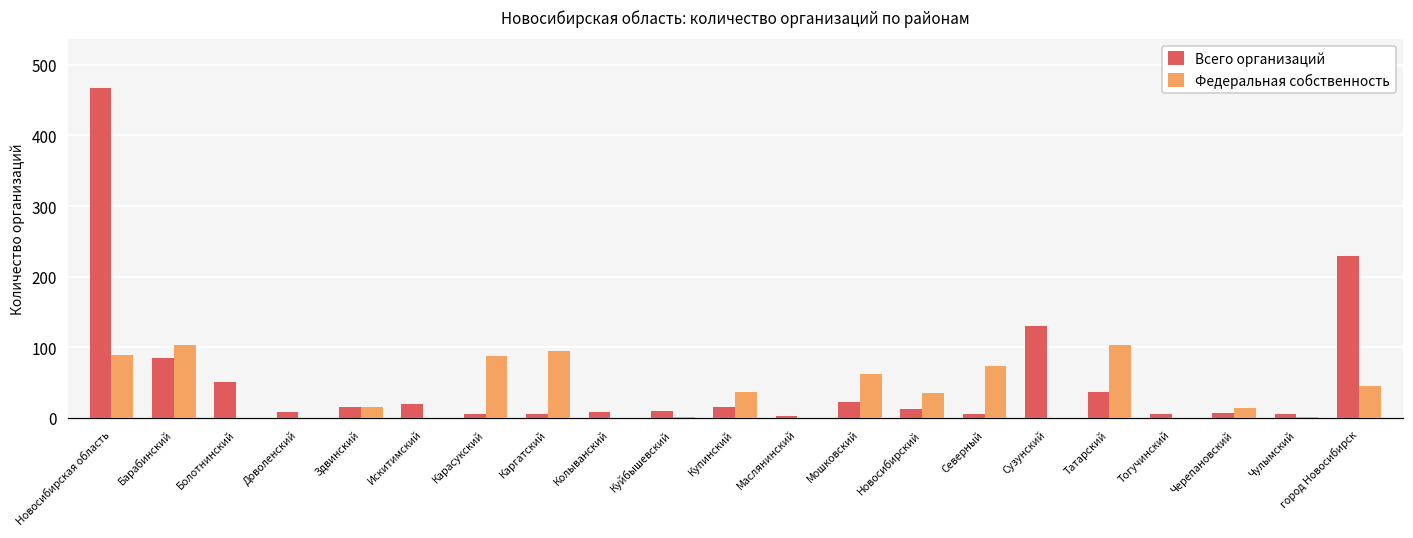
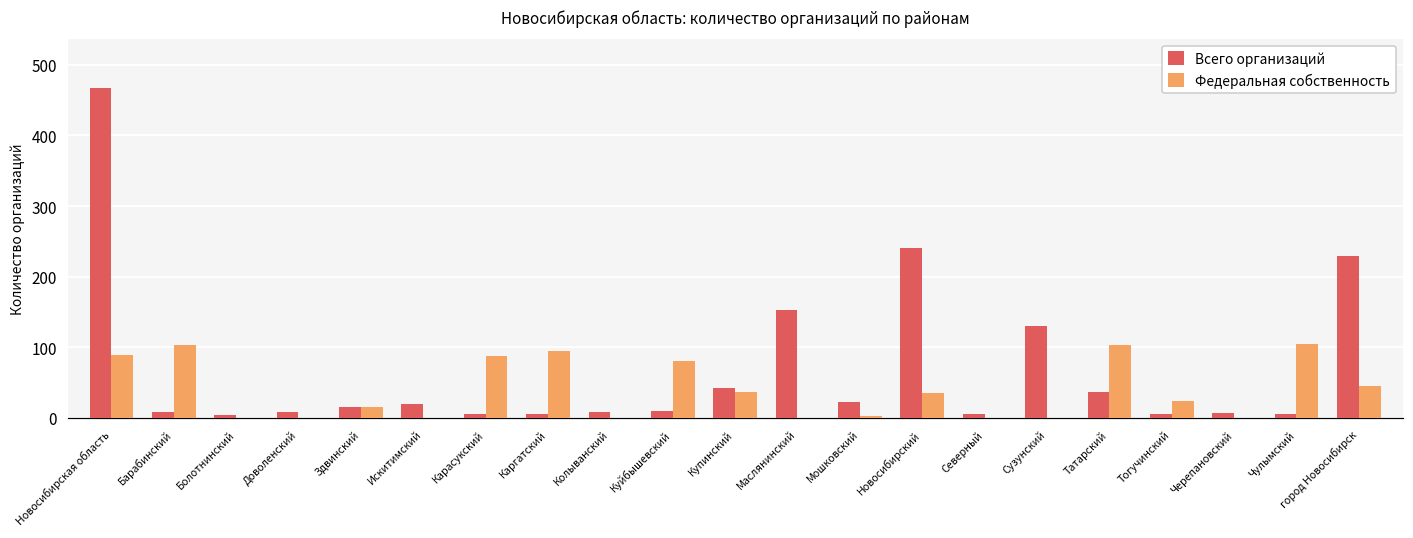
  {
    "Всего организаций": {
      "Новосибирская область": 470,
-     "Барабинский": 90,
-     "Болотнинский": 50,
+     "Барабинский": 10,
+     "Болотнинский": 0,
      "Доволенский": 10,
      "Здвинский": 20,
      "Искитимский": 20,
      "Карасукский": 10,
      "Каргатский": 10,
      "Колыванский": 10,
      "Куйбышевский": 10,
-     "Купинский": 20,
-     "Маслянинский": 0,
+     "Купинский": 40,
+     "Маслянинский": 150,
      "Мошковский": 20,
-     "Новосибирский": 10,
+     "Новосибирский": 240,
      "Северный": 10,
      "Сузунский": 130,
      "Татарский": 40,
      "Тогучинский": 10,
      "Черепановский": 10,
      "Чулымский": 10,
      "город Новосибирск": 230
    },
    "Федеральная собственность": {
      "Новосибирская область": 90,
      "Барабинский": 100,
      "Болотнинский": 0,
      "Доволенский": 0,
      "Здвинский": 20,
      "Искитимский": 0,
      "Карасукский": 90,
      "Каргатский": 100,
      "Колыванский": 0,
-     "Куйбышевский": 0,
+     "Куйбышевский": 80,
      "Купинский": 40,
      "Маслянинский": 0,
-     "Мошковский": 60,
+     "Мошковский": 0,
      "Новосибирский": 40,
-     "Северный": 70,
+     "Северный": 0,
      "Сузунский": 0,
      "Татарский": 100,
-     "Тогучинский": 0,
-     "Черепановский": 10,
-     "Чулымский": 0,
+     "Тогучинский": 20,
+     "Черепановский": 0,
+     "Чулымский": 110,
      "город Новосибирск": 50
    }
  }
